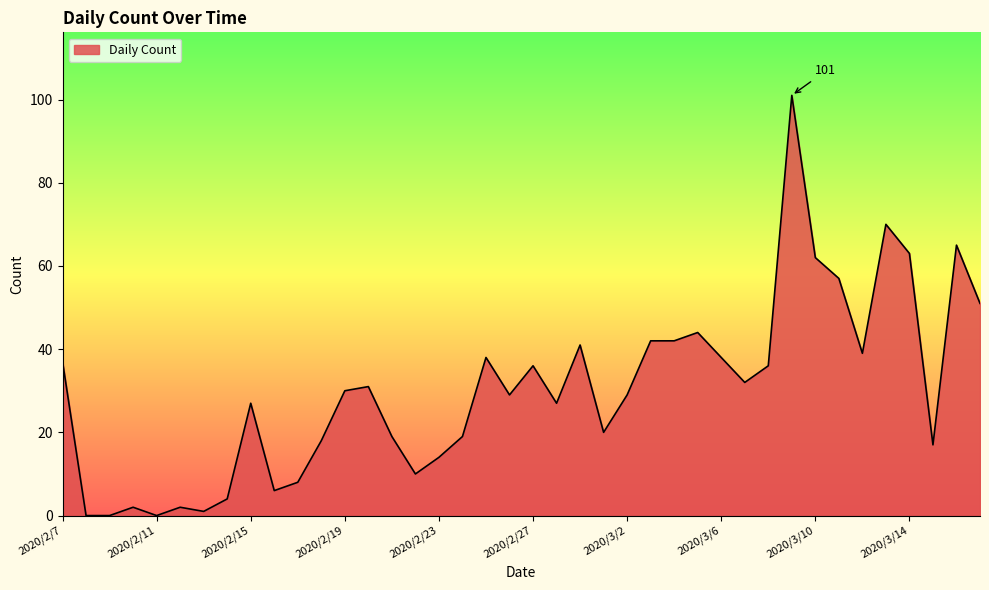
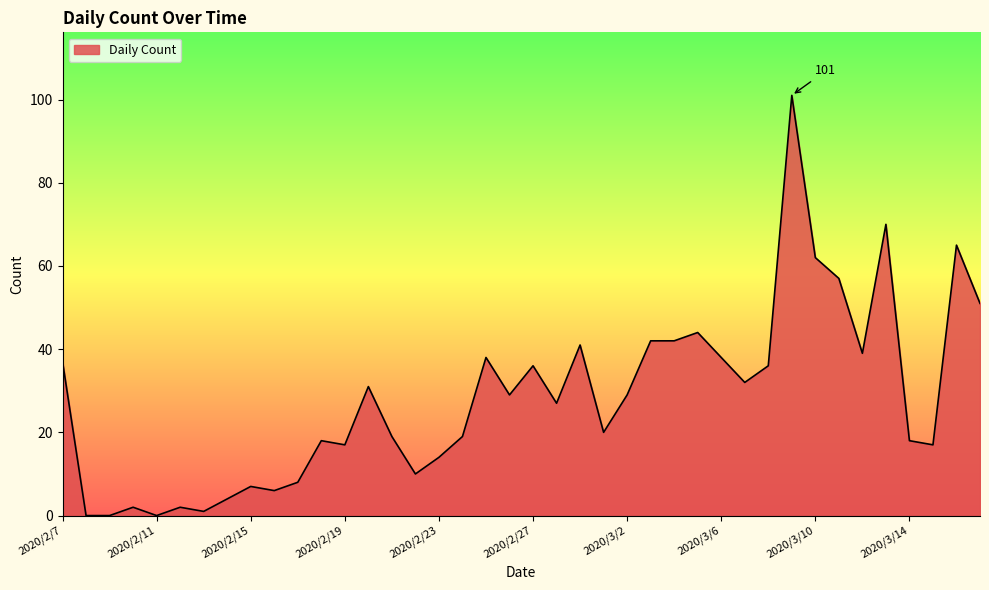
  {
    "2020/2/7": 37,
    "2020/2/11": 0,
-   "2020/2/15": 27,
-   "2020/2/19": 30,
+   "2020/2/15": 7,
+   "2020/2/19": 17,
    "2020/2/23": 14,
    "2020/2/27": 36,
    "2020/3/2": 29,
    "2020/3/6": 38,
    "2020/3/10": 62,
-   "2020/3/14": 63
+   "2020/3/14": 18
  }
